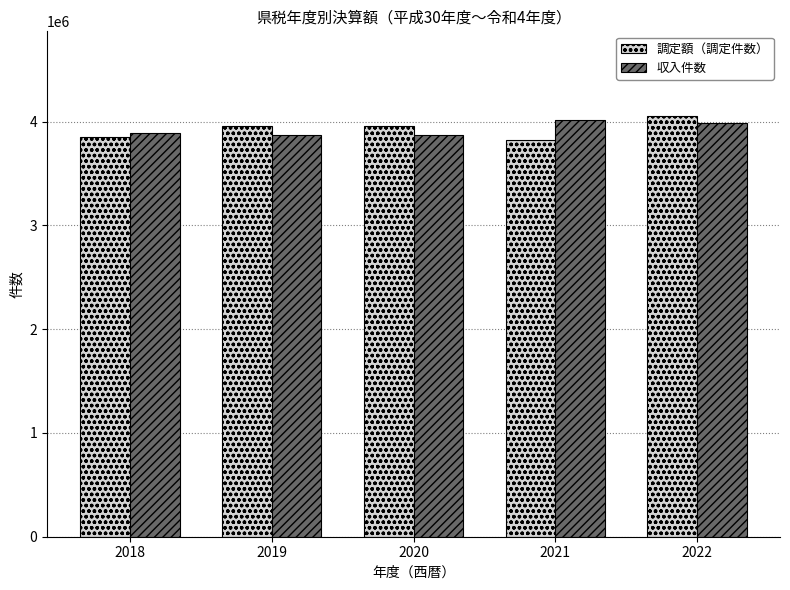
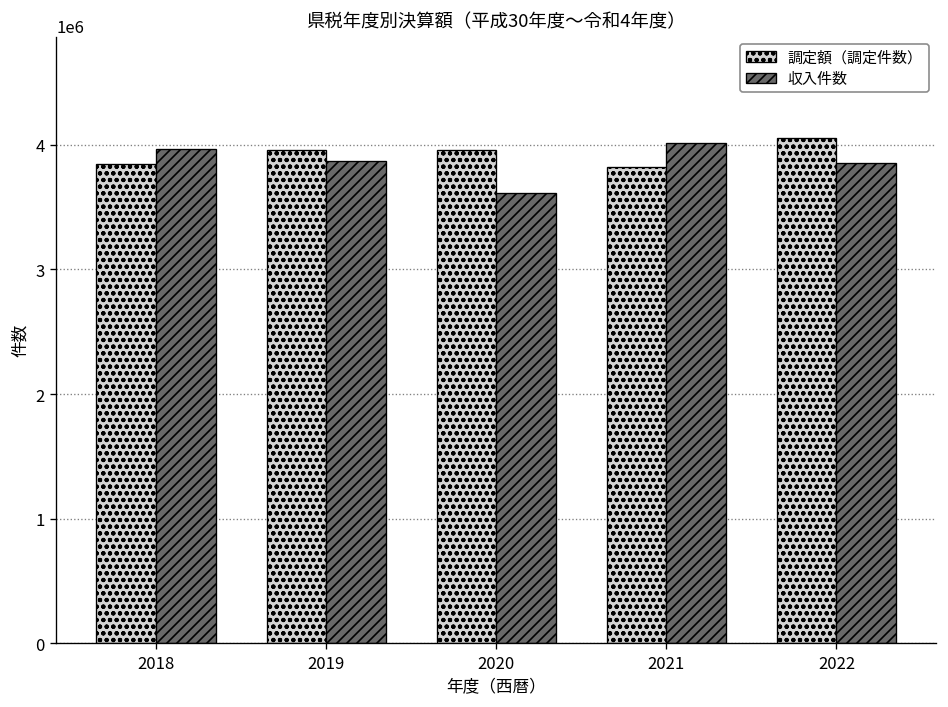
  {
    "調定額（調定件数）": {
      "2018": 3850000,
      "2019": 3960000,
      "2020": 3960000,
      "2021": 3830000,
      "2022": 4060000
    },
    "収入件数": {
-     "2018": 3890000,
+     "2018": 3970000,
      "2019": 3870000,
-     "2020": 3870000,
+     "2020": 3610000,
      "2021": 4020000,
-     "2022": 3990000
+     "2022": 3860000
    }
  }
